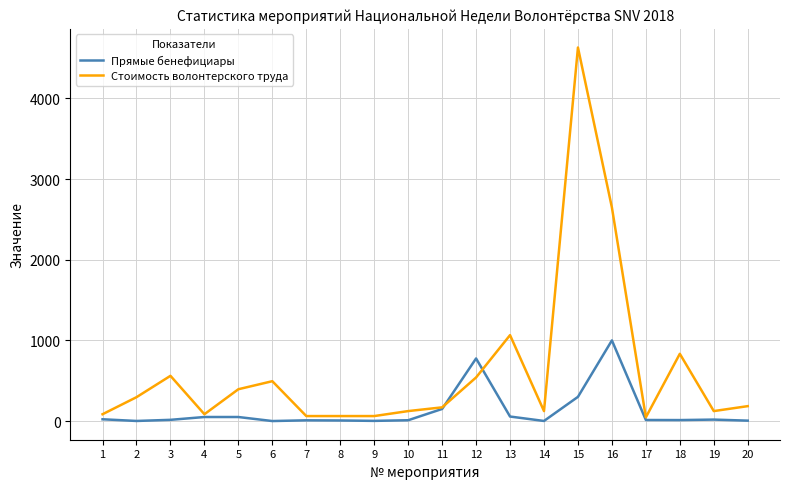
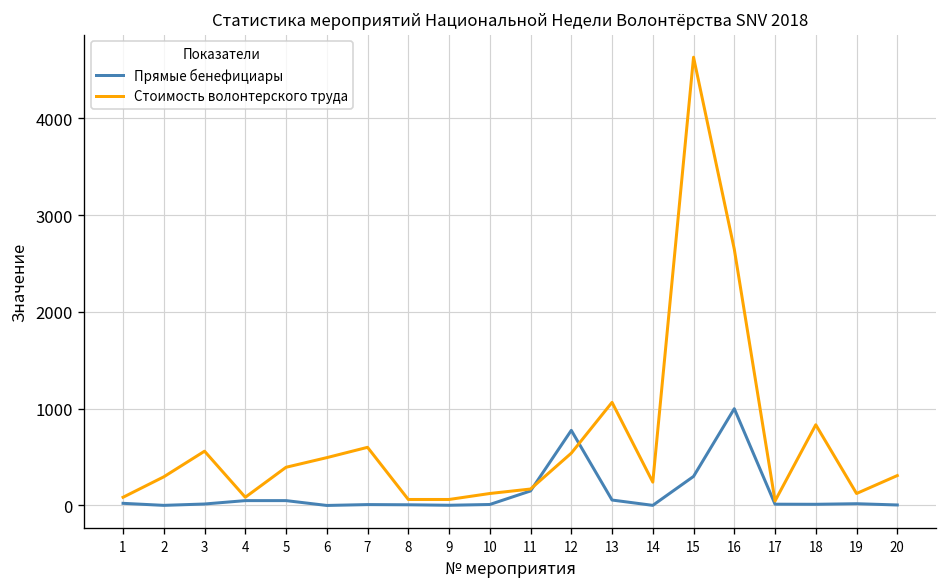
  {
    "Прямые бенефициары": {
      "1": 0,
      "2": 0,
      "3": 0,
      "4": 100,
      "5": 100,
      "6": 0,
      "7": 0,
      "8": 0,
      "9": 0,
      "10": 0,
      "12": 800,
      "13": 100,
      "14": 0,
      "15": 300,
      "16": 1000,
      "17": 0,
      "18": 0,
      "19": 0,
      "20": 0
    },
    "Стоимость волонтерского труда": {
      "1": 100,
      "2": 300,
      "3": 600,
      "4": 100,
      "5": 400,
      "6": 500,
-     "7": 100,
+     "7": 600,
      "8": 100,
      "9": 100,
      "10": 100,
      "12": 500,
      "13": 1100,
-     "14": 100,
+     "14": 200,
      "15": 4600,
      "16": 2600,
      "17": 0,
      "18": 800,
      "19": 100,
-     "20": 200
+     "20": 300
    }
  }
